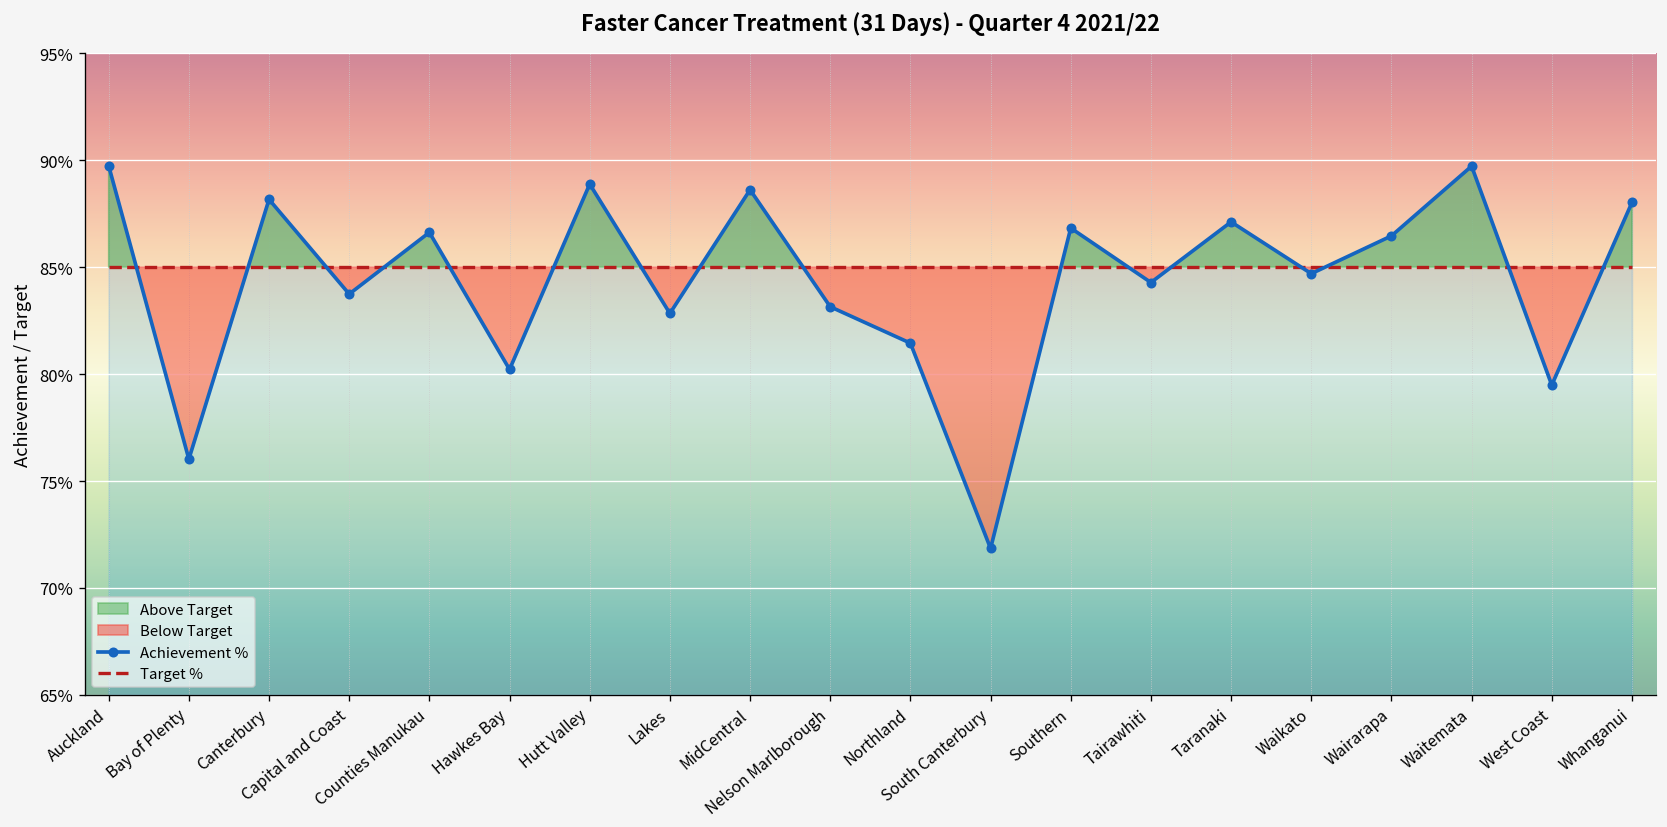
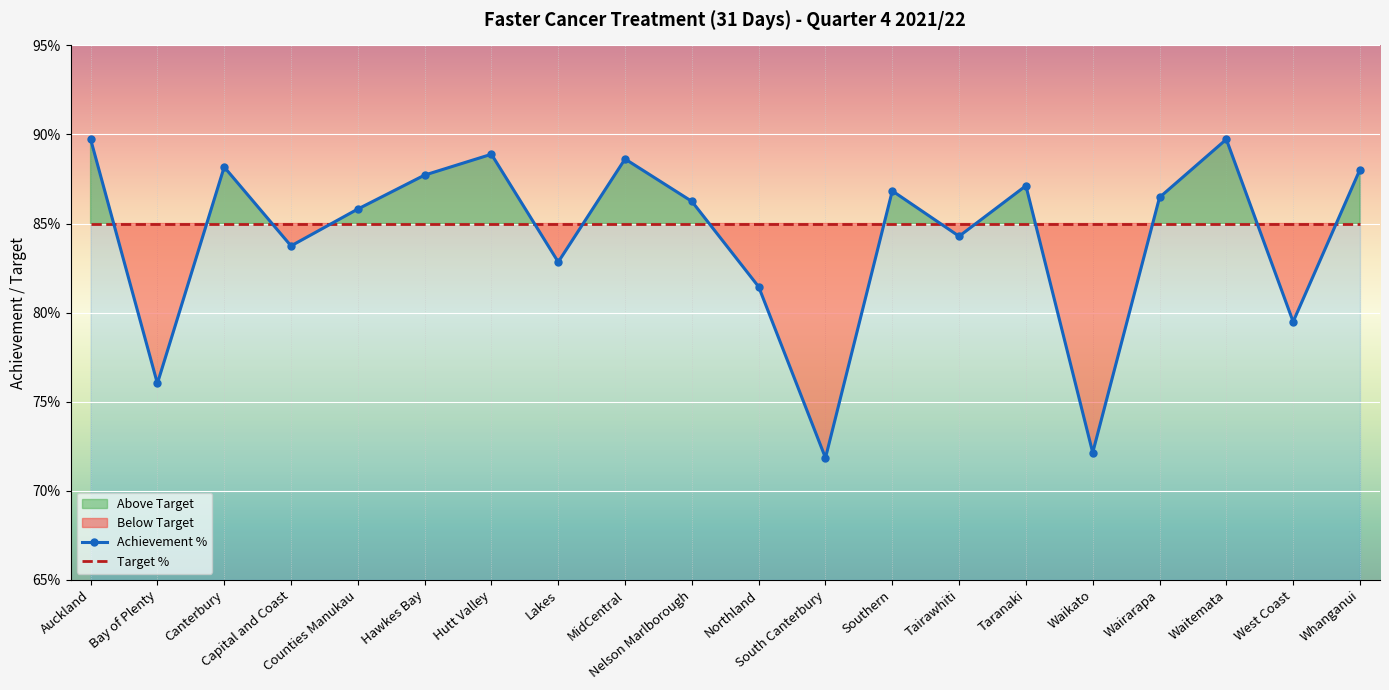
  {
    "Achievement %": {
      "Auckland": "89.7%",
      "Bay of Plenty": "76.0%",
      "Canterbury": "88.2%",
      "Capital and Coast": "83.7%",
-     "Counties Manukau": "86.6%",
-     "Hawkes Bay": "80.2%",
+     "Counties Manukau": "85.8%",
+     "Hawkes Bay": "87.7%",
      "Hutt Valley": "88.9%",
      "Lakes": "82.8%",
      "MidCentral": "88.6%",
-     "Nelson Marlborough": "83.2%",
+     "Nelson Marlborough": "86.2%",
      "Northland": "81.4%",
      "South Canterbury": "71.8%",
      "Southern": "86.8%",
      "Tairawhiti": "84.3%",
      "Taranaki": "87.1%",
-     "Waikato": "84.7%",
+     "Waikato": "72.1%",
      "Wairarapa": "86.5%",
      "Waitemata": "89.7%",
      "West Coast": "79.5%",
      "Whanganui": "88.0%"
    },
    "Target %": {
      "Auckland": "85.0%",
      "Bay of Plenty": "85.0%",
      "Canterbury": "85.0%",
      "Capital and Coast": "85.0%",
      "Counties Manukau": "85.0%",
      "Hawkes Bay": "85.0%",
      "Hutt Valley": "85.0%",
      "Lakes": "85.0%",
      "MidCentral": "85.0%",
      "Nelson Marlborough": "85.0%",
      "Northland": "85.0%",
      "South Canterbury": "85.0%",
      "Southern": "85.0%",
      "Tairawhiti": "85.0%",
      "Taranaki": "85.0%",
      "Waikato": "85.0%",
      "Wairarapa": "85.0%",
      "Waitemata": "85.0%",
      "West Coast": "85.0%",
      "Whanganui": "85.0%"
    }
  }
